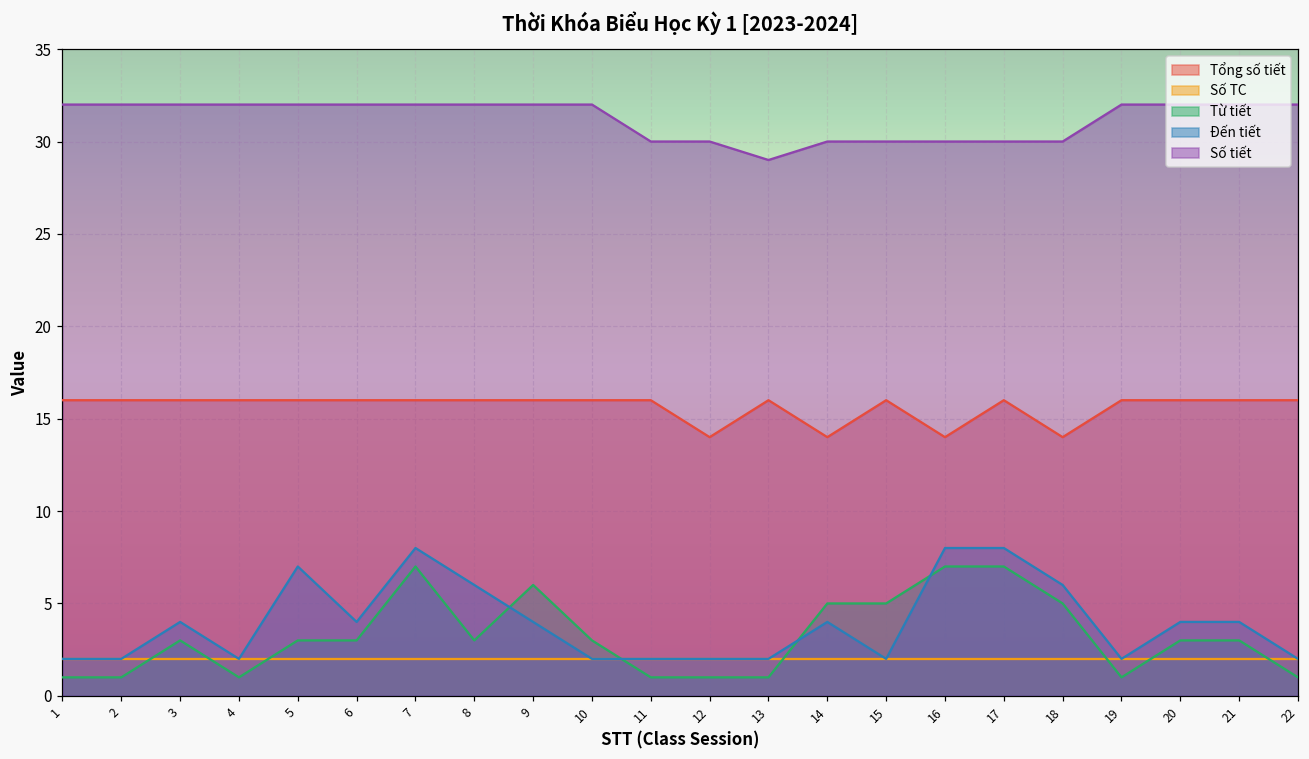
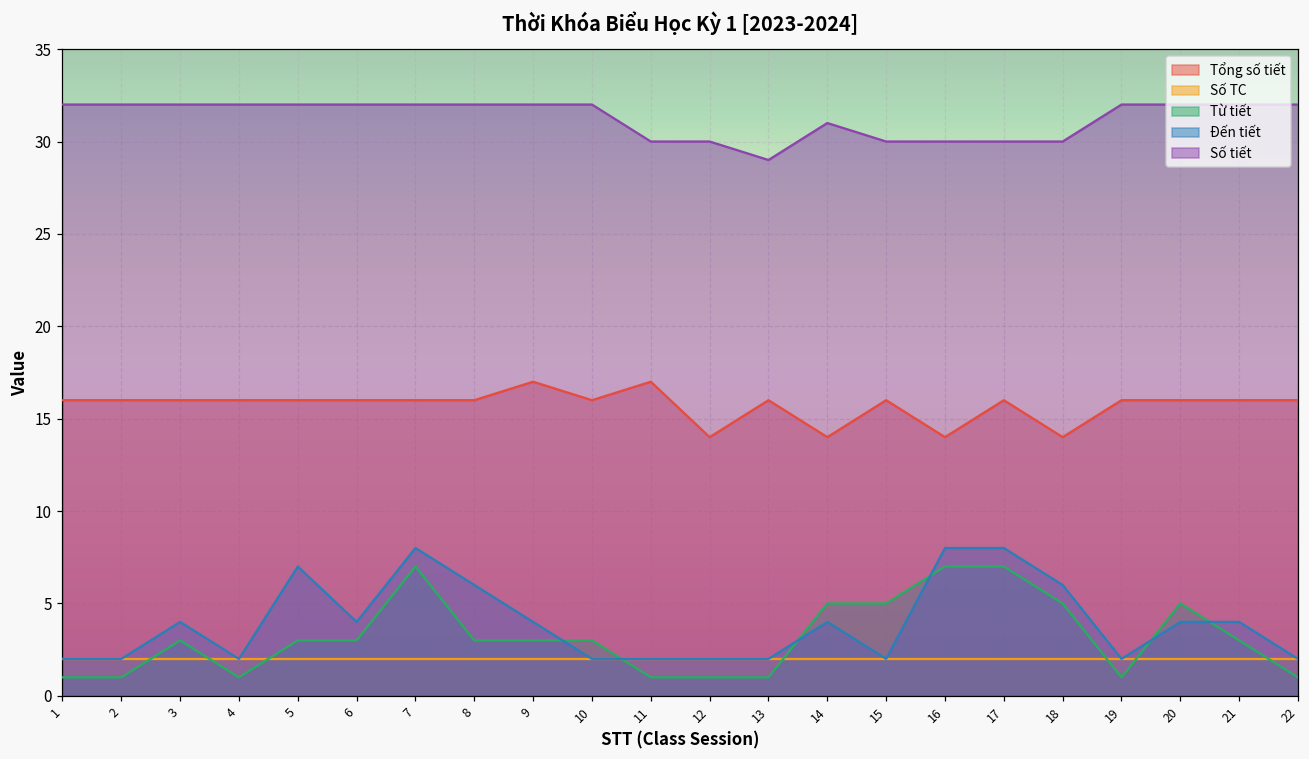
  {
    "Tổng số tiết": {
      "1": 16,
      "2": 16,
      "3": 16,
      "4": 16,
      "5": 16,
      "6": 16,
      "7": 16,
      "8": 16,
-     "9": 16,
+     "9": 17,
      "10": 16,
-     "11": 16,
+     "11": 17,
      "12": 14,
      "13": 16,
      "14": 14,
      "15": 16,
      "16": 14,
      "17": 16,
      "18": 14,
      "19": 16,
      "20": 16,
      "21": 16,
      "22": 16
    },
    "Số TC": {
      "3": 2,
      "5": 2,
      "6": 2,
      "7": 2,
      "8": 2,
      "9": 2,
      "14": 2,
      "16": 2,
      "17": 2,
      "18": 2,
      "20": 2,
      "21": 2
    },
    "Từ tiết": {
      "1": 1,
      "2": 1,
      "3": 3,
      "4": 1,
      "5": 3,
      "6": 3,
      "7": 7,
      "8": 3,
-     "9": 6,
+     "9": 3,
      "10": 3,
      "11": 1,
      "12": 1,
      "13": 1,
      "14": 5,
      "15": 5,
      "16": 7,
      "17": 7,
      "18": 5,
      "19": 1,
-     "20": 3,
+     "20": 5,
      "21": 3,
      "22": 1
    },
    "Đến tiết": {
      "3": 4,
      "5": 7,
      "6": 4,
      "7": 8,
      "8": 6,
      "9": 4,
      "14": 4,
      "16": 8,
      "17": 8,
      "18": 6,
      "20": 4,
      "21": 4
    },
    "Số tiết": {
      "1": 32,
      "2": 32,
      "3": 32,
      "4": 32,
      "5": 32,
      "6": 32,
      "7": 32,
      "8": 32,
      "9": 32,
      "10": 32,
      "11": 30,
      "12": 30,
      "13": 29,
-     "14": 30,
+     "14": 31,
      "15": 30,
      "16": 30,
      "17": 30,
      "18": 30,
      "19": 32,
      "22": 32
    }
  }
